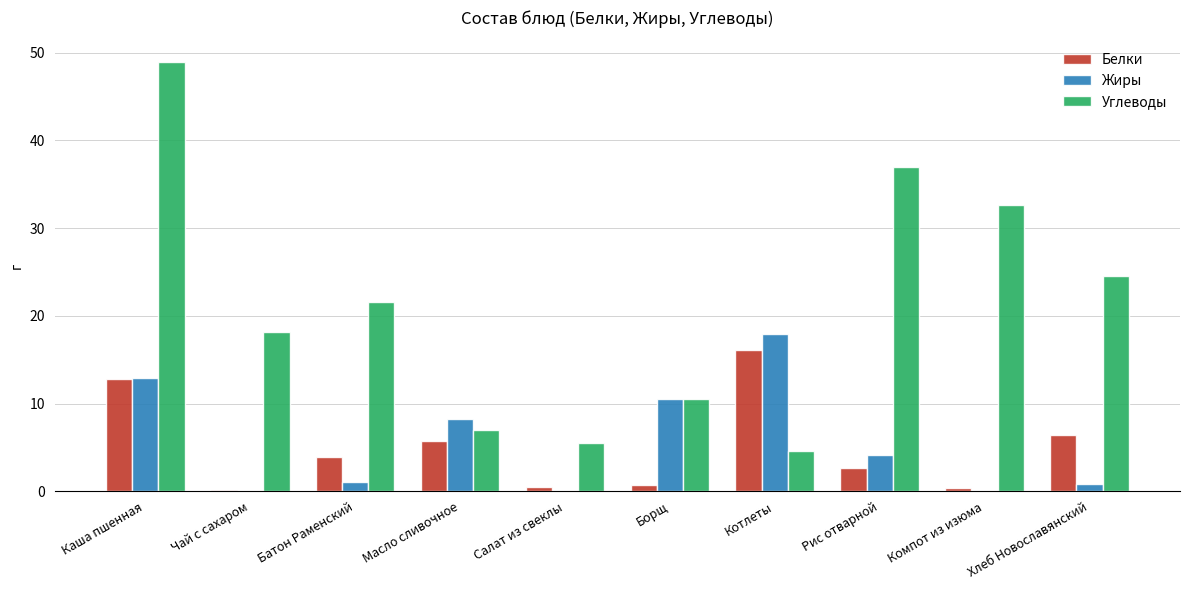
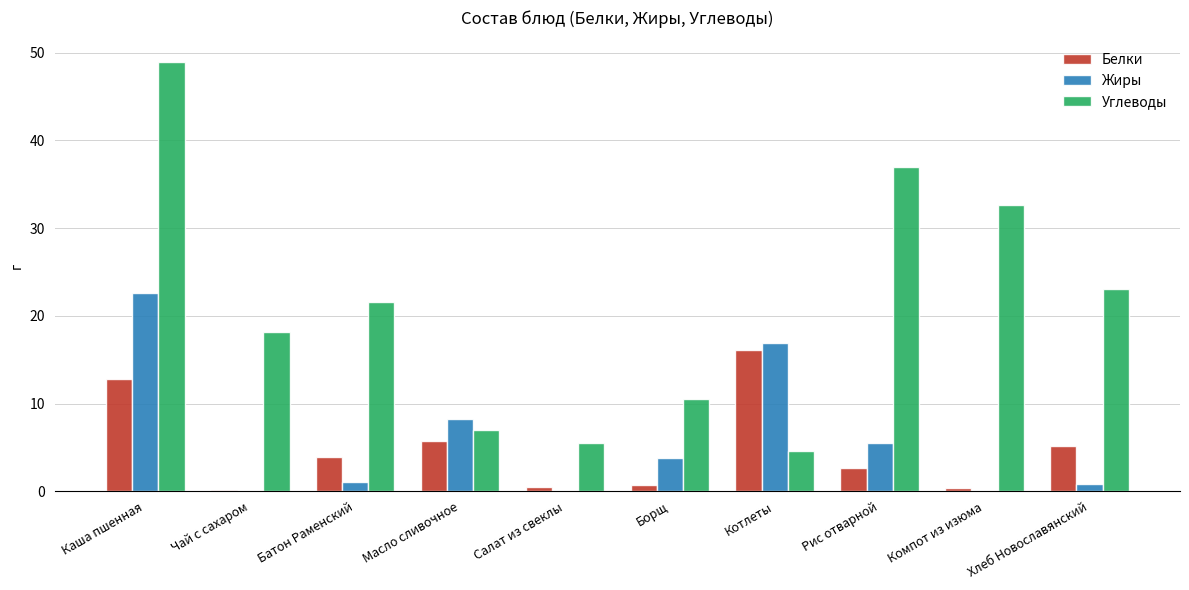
  {
    "Белки": {
      "Каша пшенная": 13,
      "Батон Раменский": 4,
      "Масло сливочное": 6,
      "Салат из свеклы": 0,
      "Борщ": 1,
      "Котлеты": 16,
      "Рис отварной": 3,
      "Компот из изюма": 0,
-     "Хлеб Новославянский": 6
+     "Хлеб Новославянский": 5
    },
    "Жиры": {
-     "Каша пшенная": 13,
+     "Каша пшенная": 23,
      "Батон Раменский": 1,
      "Масло сливочное": 8,
-     "Борщ": 10,
-     "Котлеты": 18,
-     "Рис отварной": 4,
+     "Борщ": 4,
+     "Котлеты": 17,
+     "Рис отварной": 6,
      "Компот из изюма": 0,
      "Хлеб Новославянский": 1
    },
    "Углеводы": {
      "Каша пшенная": 49,
      "Чай с сахаром": 18,
      "Батон Раменский": 22,
      "Масло сливочное": 7,
      "Салат из свеклы": 5,
      "Борщ": 11,
      "Котлеты": 5,
      "Рис отварной": 37,
      "Компот из изюма": 33,
-     "Хлеб Новославянский": 25
+     "Хлеб Новославянский": 23
    }
  }
